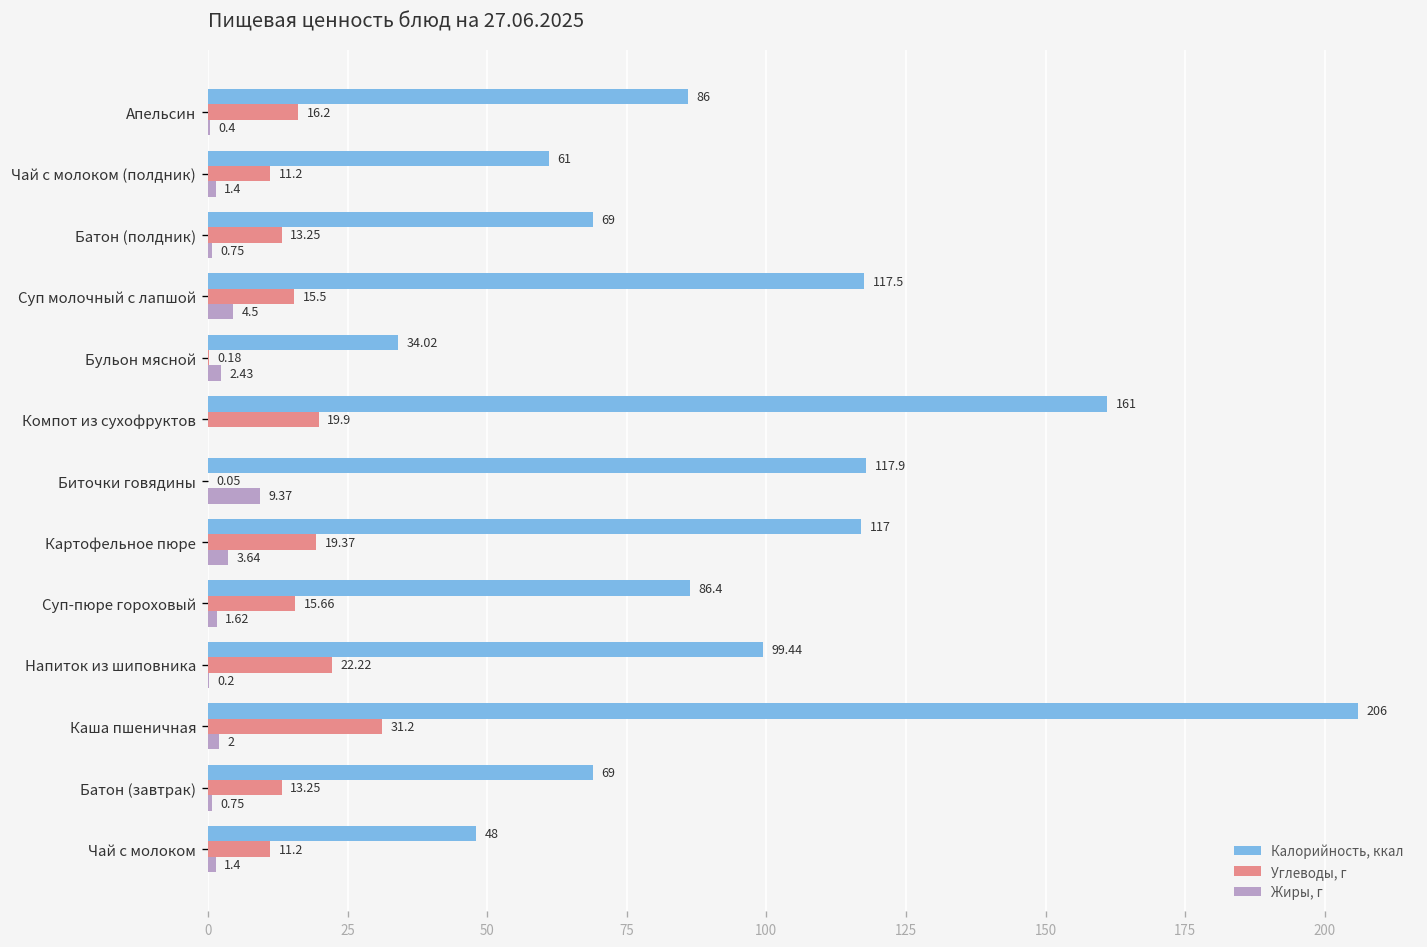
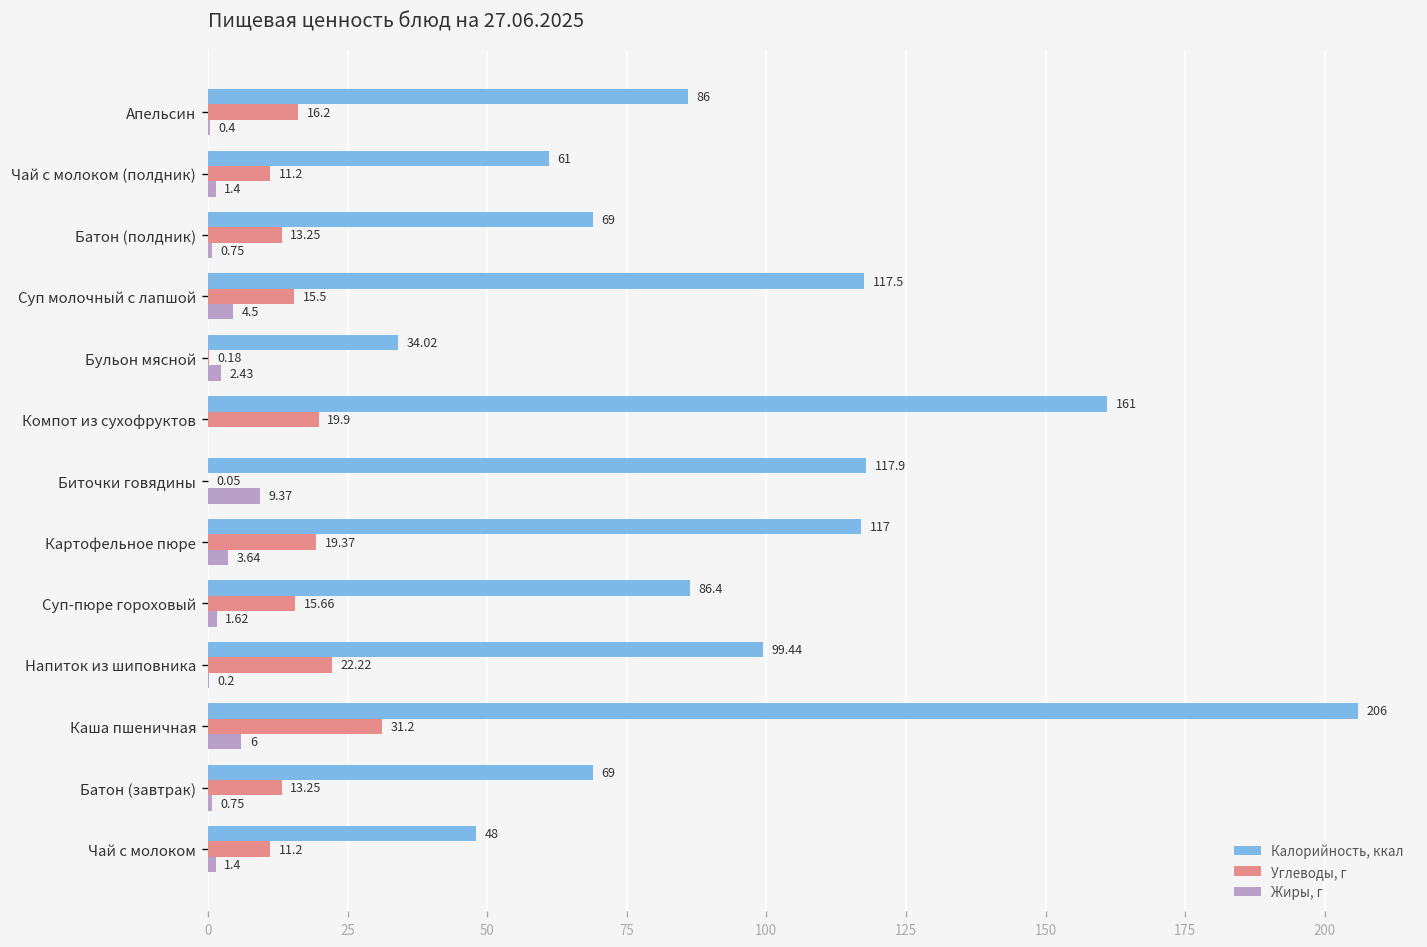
  {
    "Калорийность, ккал": {
      "Апельсин": 86,
      "Чай с молоком (полдник)": 61,
      "Батон (полдник)": 69,
      "Суп молочный с лапшой": 117.5,
      "Бульон мясной": 34.02,
      "Компот из сухофруктов": 161,
      "Биточки говядины": 117.9,
      "Картофельное пюре": 117,
      "Суп-пюре гороховый": 86.4,
      "Напиток из шиповника": 99.44,
      "Каша пшеничная": 206,
      "Батон (завтрак)": 69,
      "Чай с молоком": 48
    },
    "Углеводы, г": {
      "Апельсин": 16.2,
      "Чай с молоком (полдник)": 11.2,
      "Батон (полдник)": 13.25,
      "Суп молочный с лапшой": 15.5,
      "Бульон мясной": 0.18,
      "Компот из сухофруктов": 19.9,
      "Биточки говядины": 0.05,
      "Картофельное пюре": 19.37,
      "Суп-пюре гороховый": 15.66,
      "Напиток из шиповника": 22.22,
      "Каша пшеничная": 31.2,
      "Батон (завтрак)": 13.25,
      "Чай с молоком": 11.2
    },
    "Жиры, г": {
      "Апельсин": 0.4,
      "Чай с молоком (полдник)": 1.4,
      "Батон (полдник)": 0.75,
      "Суп молочный с лапшой": 4.5,
      "Бульон мясной": 2.43,
      "Биточки говядины": 9.37,
      "Картофельное пюре": 3.64,
      "Суп-пюре гороховый": 1.62,
      "Напиток из шиповника": 0.2,
-     "Каша пшеничная": 2,
+     "Каша пшеничная": 6,
      "Батон (завтрак)": 0.75,
      "Чай с молоком": 1.4
    }
  }
